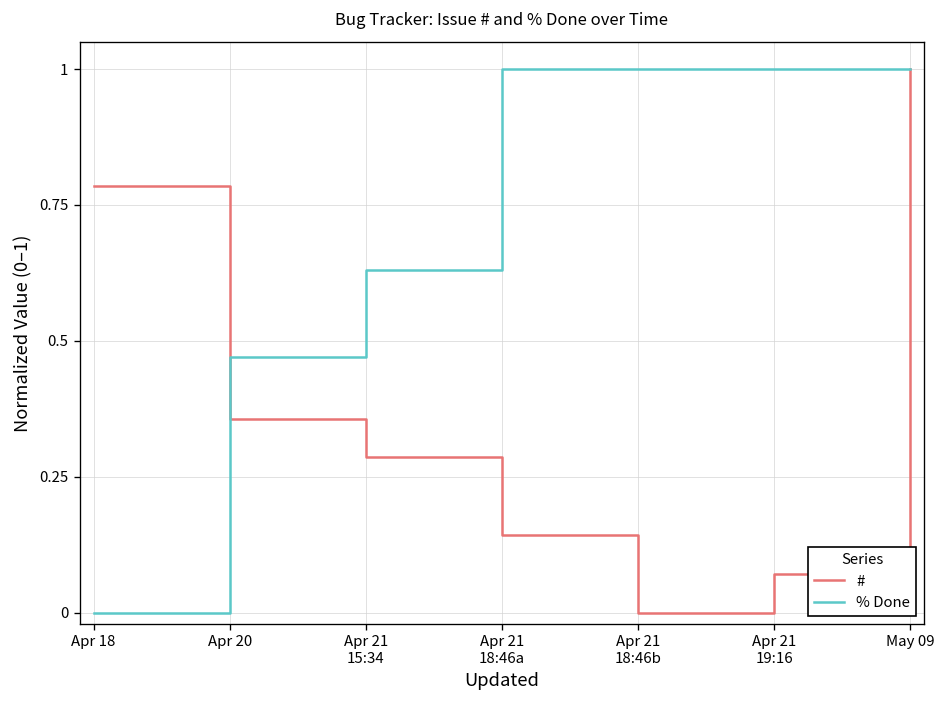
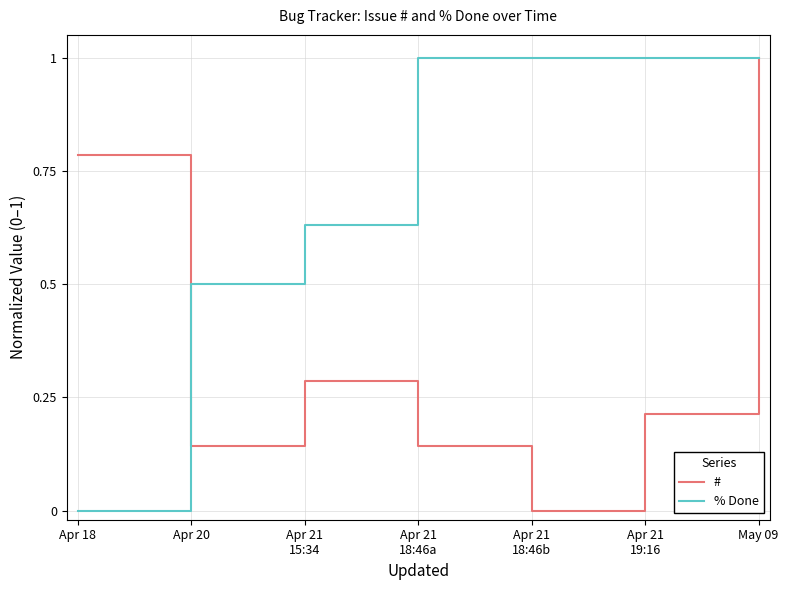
  {
    "#": {
      "Apr 18": 0.79,
-     "Apr 20": 0.36,
+     "Apr 20": 0.14,
      "Apr 21 15:34": 0.29,
      "Apr 21 18:46a": 0.14,
      "Apr 21 18:46b": 0.00,
-     "Apr 21 19:16": 0.07
+     "Apr 21 19:16": 0.21
    },
    "% Done": {
      "Apr 18": 0.00,
-     "Apr 20": 0.47,
+     "Apr 20": 0.50,
      "Apr 21 15:34": 0.63,
      "Apr 21 18:46a": 1.00,
      "Apr 21 18:46b": 1.00,
      "Apr 21 19:16": 1.00
    }
  }
